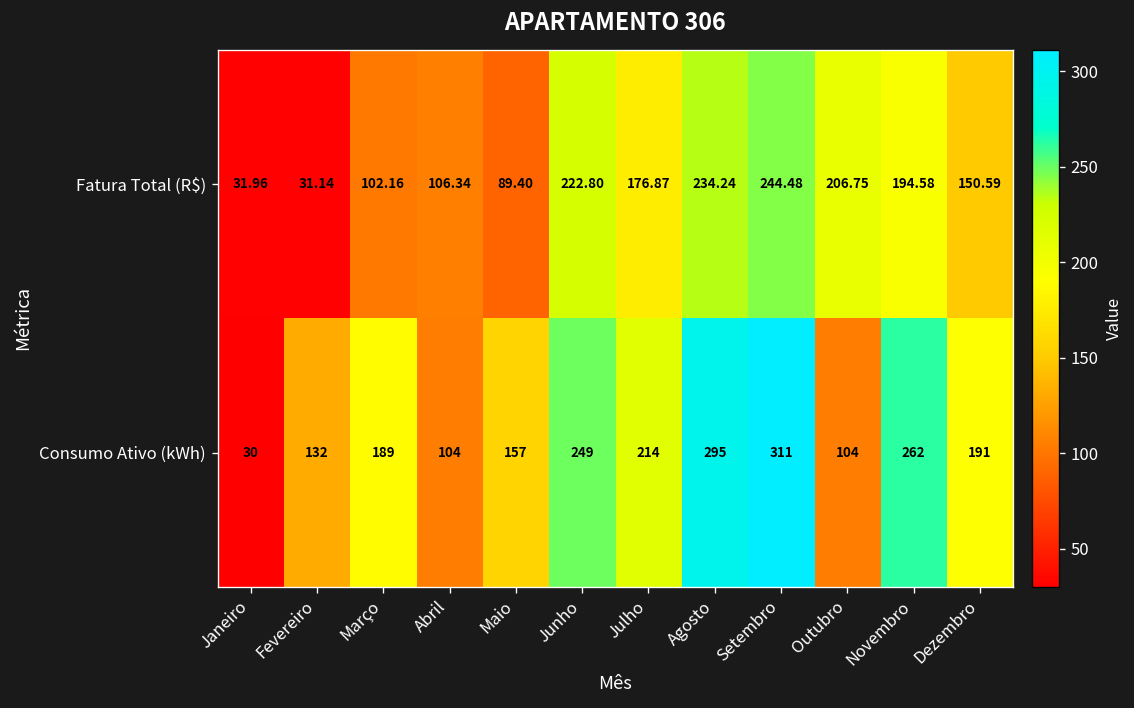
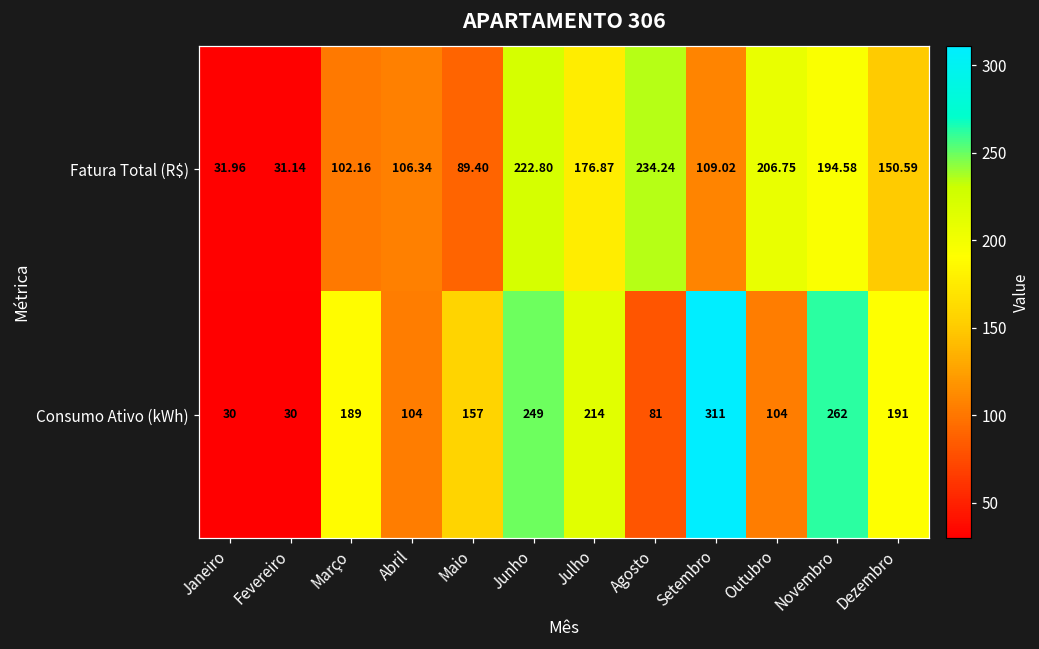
  {
    "Fatura Total (R$)": {
      "Janeiro": 31.96,
      "Fevereiro": 31.14,
      "Março": 102.16,
      "Abril": 106.34,
      "Maio": 89.40,
      "Junho": 222.80,
      "Julho": 176.87,
      "Agosto": 234.24,
-     "Setembro": 244.48,
+     "Setembro": 109.02,
      "Outubro": 206.75,
      "Novembro": 194.58,
      "Dezembro": 150.59
    },
    "Consumo Ativo (kWh)": {
      "Janeiro": 30,
-     "Fevereiro": 132,
+     "Fevereiro": 30,
      "Março": 189,
      "Abril": 104,
      "Maio": 157,
      "Junho": 249,
      "Julho": 214,
-     "Agosto": 295,
+     "Agosto": 81,
      "Setembro": 311,
      "Outubro": 104,
      "Novembro": 262,
      "Dezembro": 191
    }
  }
